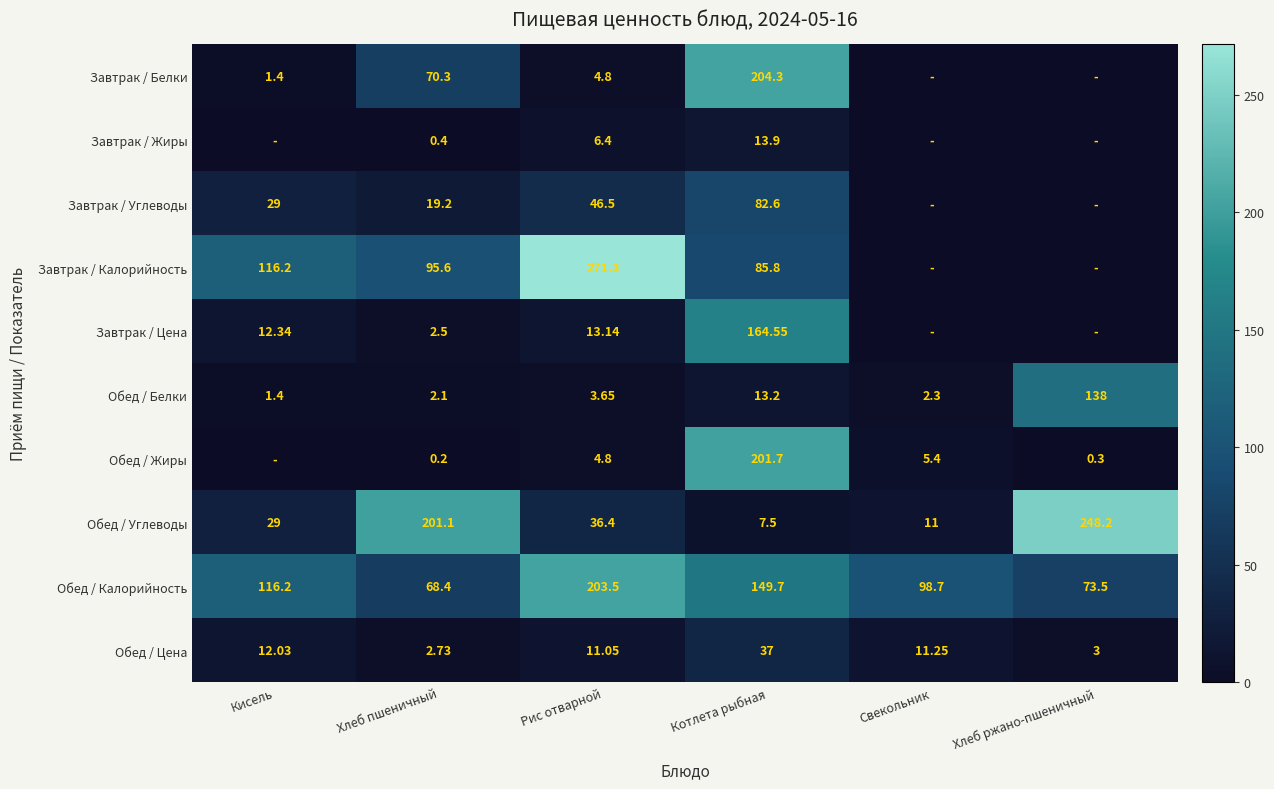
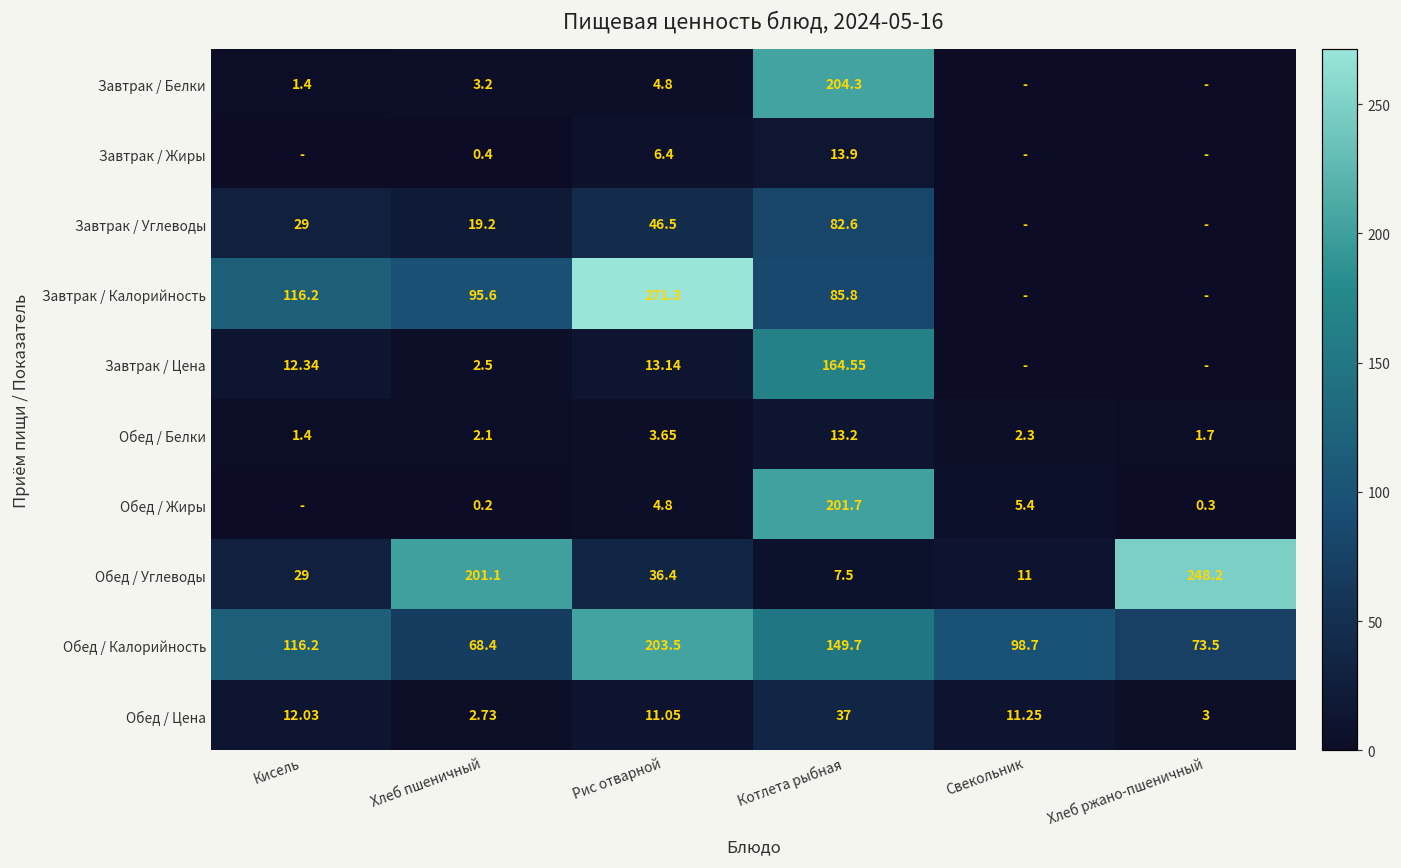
  {
    "Завтрак / Белки": {
      "Кисель": 1.4,
-     "Хлеб пшеничный": 70.3,
+     "Хлеб пшеничный": 3.2,
      "Рис отварной": 4.8,
      "Котлета рыбная": 204.3
    },
    "Завтрак / Жиры": {
      "Хлеб пшеничный": 0.4,
      "Рис отварной": 6.4,
      "Котлета рыбная": 13.9
    },
    "Завтрак / Углеводы": {
      "Кисель": 29,
      "Хлеб пшеничный": 19.2,
      "Рис отварной": 46.5,
      "Котлета рыбная": 82.6
    },
    "Завтрак / Калорийность": {
      "Кисель": 116.2,
      "Хлеб пшеничный": 95.6,
      "Рис отварной": 271.3,
      "Котлета рыбная": 85.8
    },
    "Завтрак / Цена": {
      "Кисель": 12.34,
      "Хлеб пшеничный": 2.5,
      "Рис отварной": 13.14,
      "Котлета рыбная": 164.55
    },
    "Обед / Белки": {
      "Кисель": 1.4,
      "Хлеб пшеничный": 2.1,
      "Рис отварной": 3.65,
      "Котлета рыбная": 13.2,
      "Свекольник": 2.3,
-     "Хлеб ржано-пшеничный": 138
+     "Хлеб ржано-пшеничный": 1.7
    },
    "Обед / Жиры": {
      "Хлеб пшеничный": 0.2,
      "Рис отварной": 4.8,
      "Котлета рыбная": 201.7,
      "Свекольник": 5.4,
      "Хлеб ржано-пшеничный": 0.3
    },
    "Обед / Углеводы": {
      "Кисель": 29,
      "Хлеб пшеничный": 201.1,
      "Рис отварной": 36.4,
      "Котлета рыбная": 7.5,
      "Свекольник": 11,
      "Хлеб ржано-пшеничный": 248.2
    },
    "Обед / Калорийность": {
      "Кисель": 116.2,
      "Хлеб пшеничный": 68.4,
      "Рис отварной": 203.5,
      "Котлета рыбная": 149.7,
      "Свекольник": 98.7,
      "Хлеб ржано-пшеничный": 73.5
    },
    "Обед / Цена": {
      "Кисель": 12.03,
      "Хлеб пшеничный": 2.73,
      "Рис отварной": 11.05,
      "Котлета рыбная": 37,
      "Свекольник": 11.25,
      "Хлеб ржано-пшеничный": 3
    }
  }
